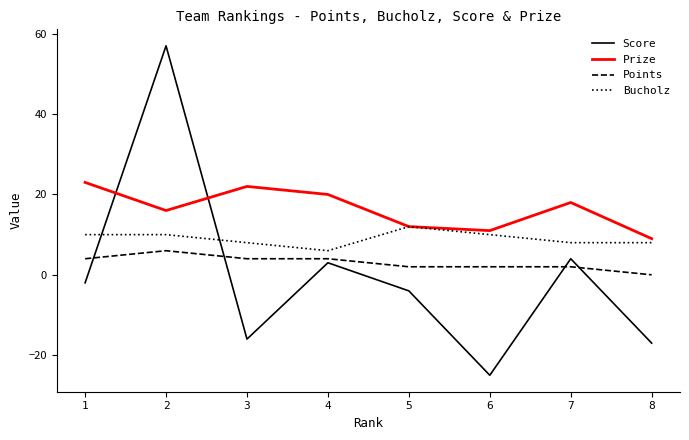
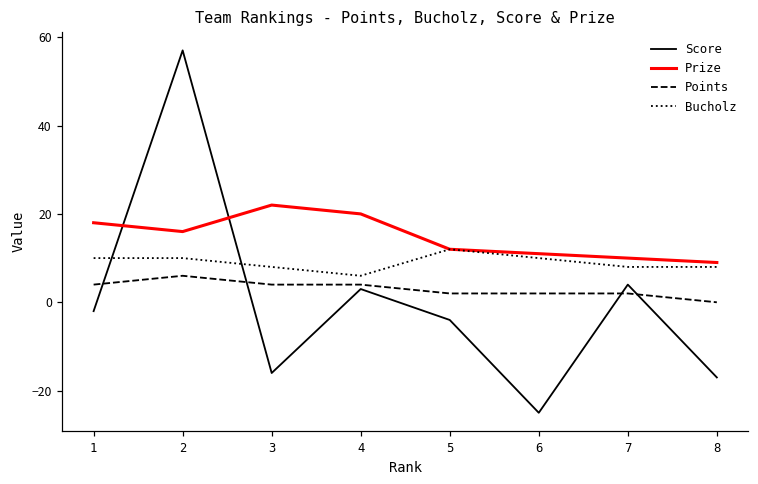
  {
    "Prize": {
-     "1": 23,
+     "1": 18,
      "2": 16,
      "3": 22,
      "4": 20,
      "6": 11,
-     "7": 18,
+     "7": 10,
      "8": 9
    }
  }
